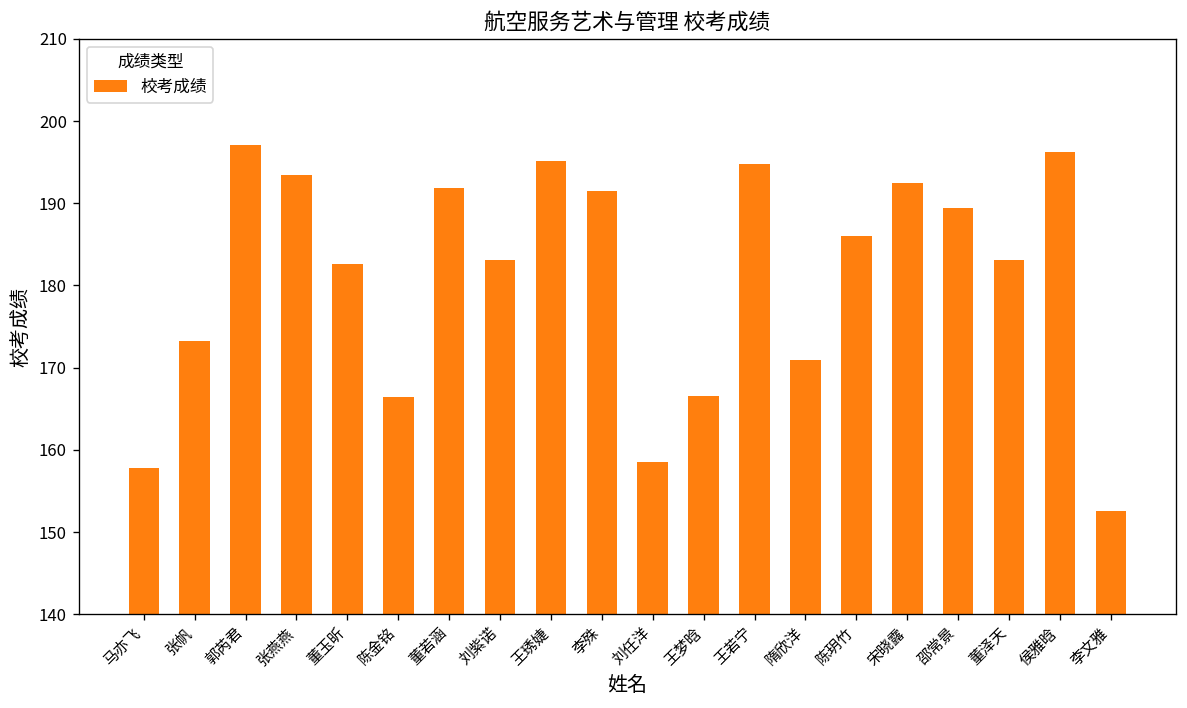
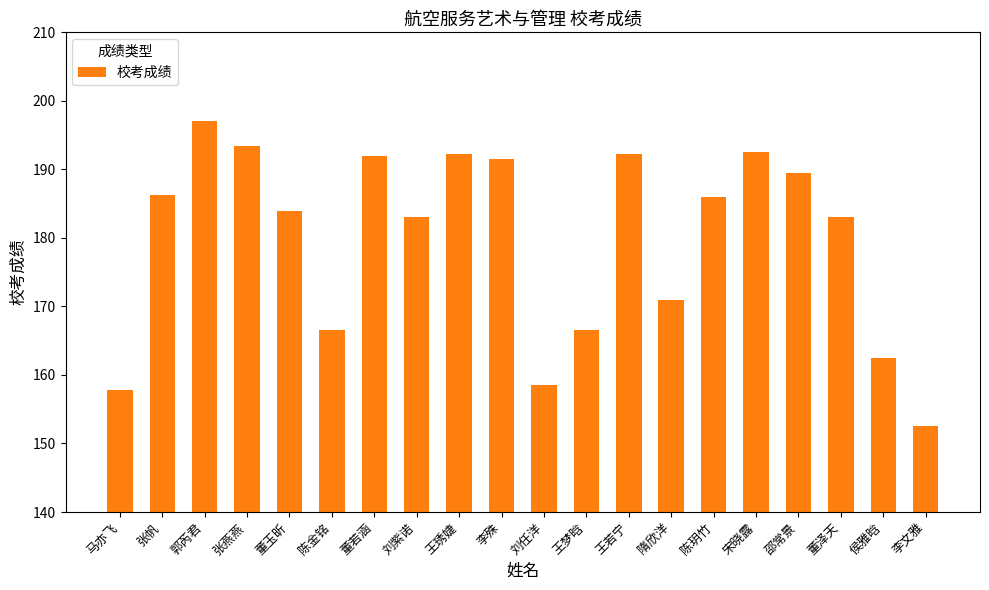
  {
    "马亦飞": 158,
-   "张帆": 173,
+   "张帆": 186,
    "郭芮君": 197,
    "张燕燕": 193,
-   "董玉昕": 183,
+   "董玉昕": 184,
    "陈金铭": 167,
    "董若涵": 192,
    "刘紫诺": 183,
-   "王琇婕": 195,
+   "王琇婕": 192,
    "李殊": 192,
    "刘任洋": 159,
    "王梦晗": 167,
-   "王若宁": 195,
+   "王若宁": 192,
    "隋欣洋": 171,
    "陈玥竹": 186,
    "宋晓露": 193,
    "邵常景": 189,
    "董泽天": 183,
-   "侯雅晗": 196,
+   "侯雅晗": 163,
    "李文雅": 153
  }
